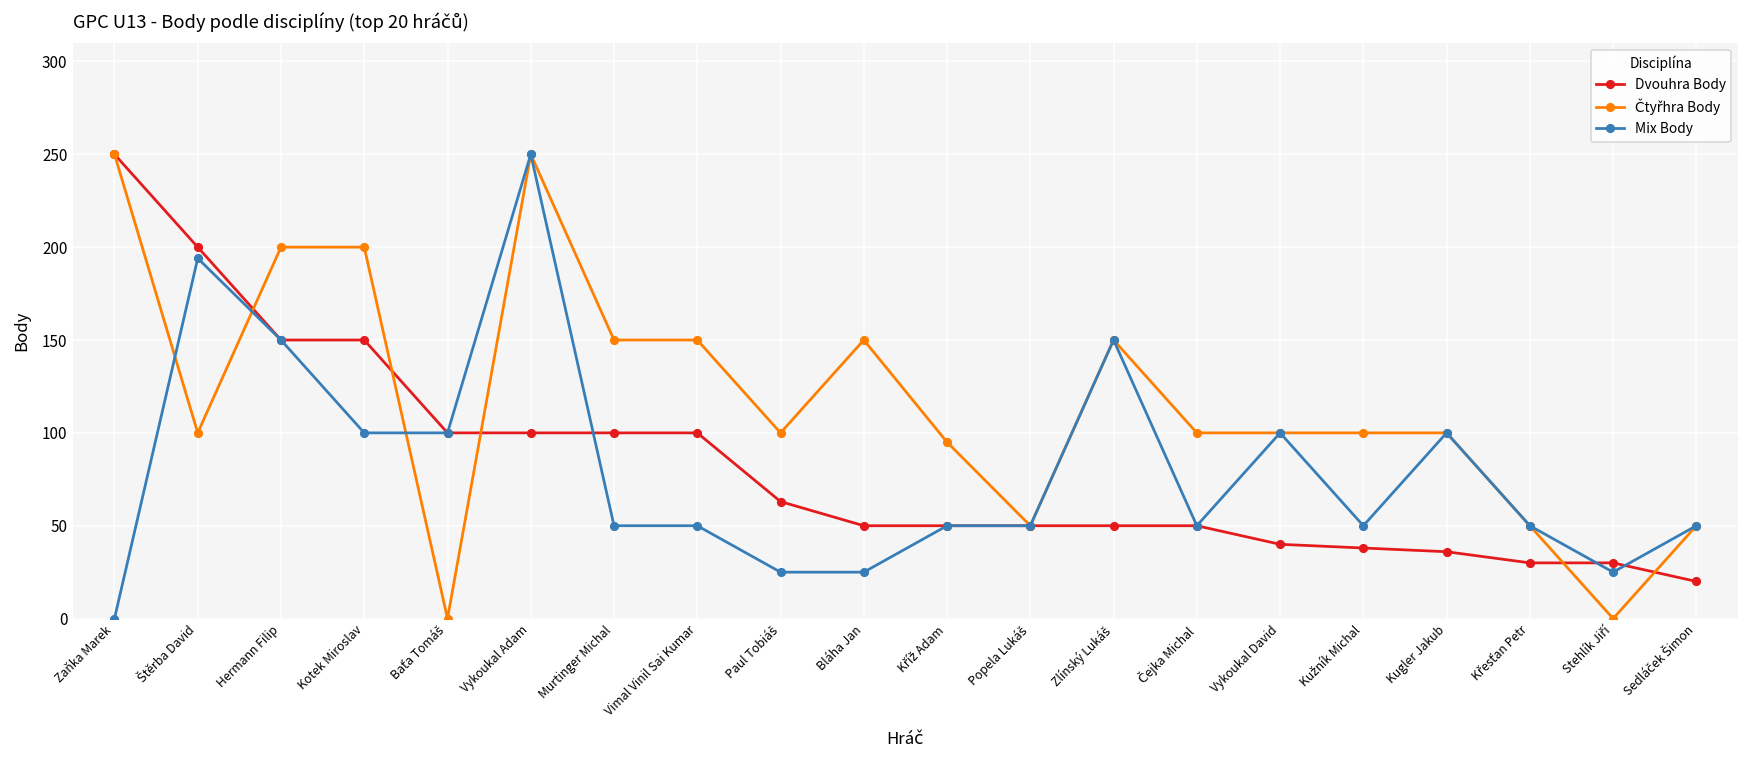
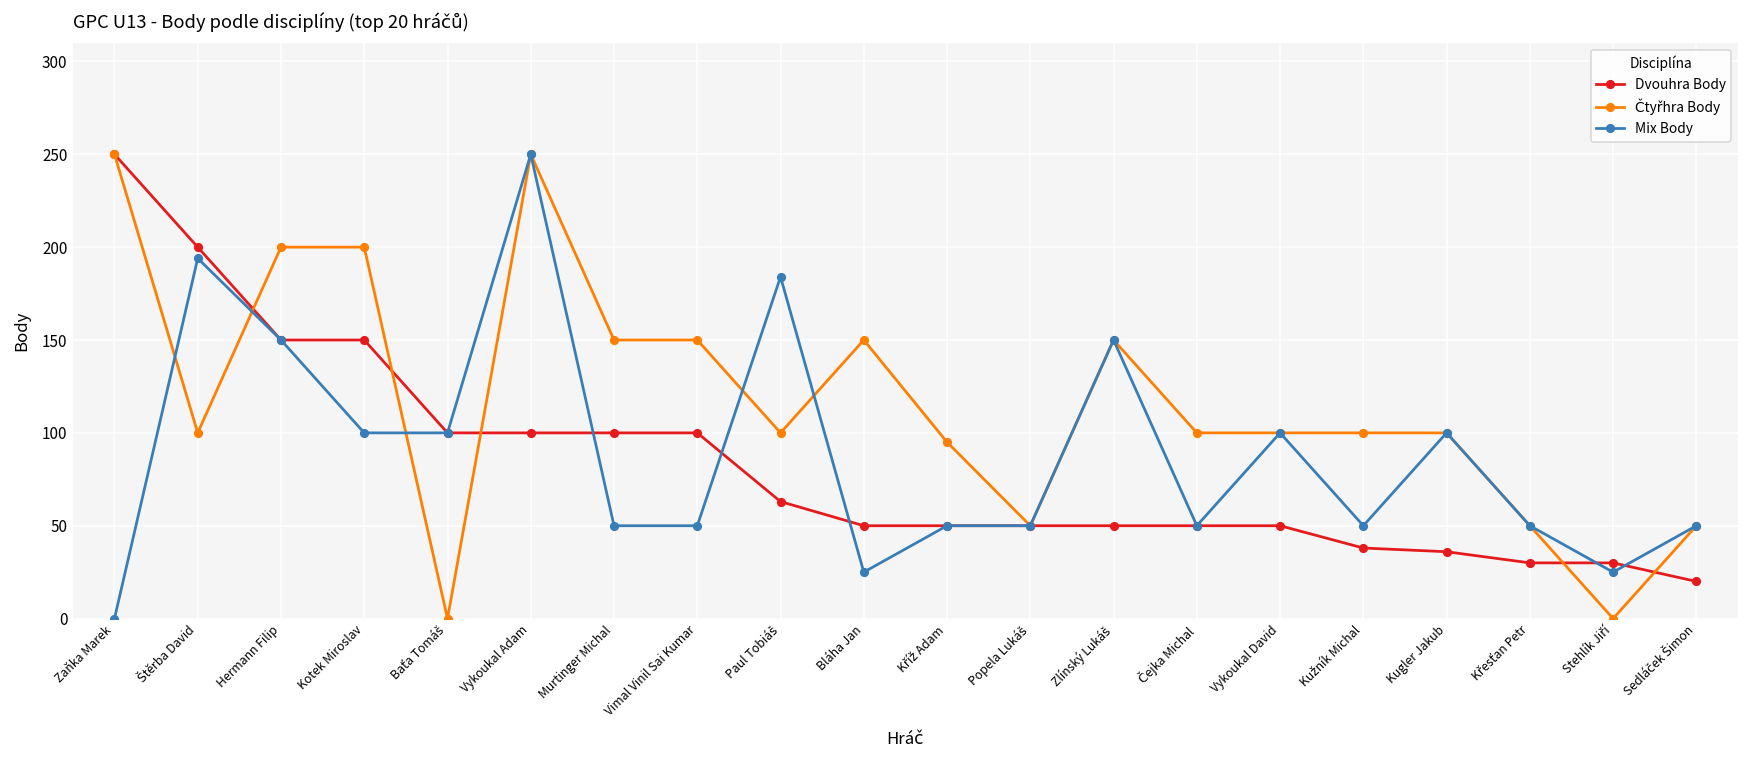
  {
    "Dvouhra Body": {
      "Štěrba David": 200,
      "Kotek Miroslav": 150,
      "Vykoukal Adam": 100,
      "Murtinger Michal": 100,
      "Vimal Vinil Sai Kumar": 100,
      "Paul Tobiáš": 63,
      "Bláha Jan": 50,
      "Zlínský Lukáš": 50,
-     "Vykoukal David": 40,
+     "Vykoukal David": 50,
      "Kužník Michal": 38,
      "Kugler Jakub": 36,
      "Křesťan Petr": 30,
      "Stehlík Jiří": 30,
      "Sedláček Šimon": 20
    },
    "Čtyřhra Body": {
      "Štěrba David": 100,
      "Hermann Filip": 200,
      "Kotek Miroslav": 200,
      "Baťa Tomáš": 0,
      "Murtinger Michal": 150,
      "Vimal Vinil Sai Kumar": 150,
      "Paul Tobiáš": 100,
      "Bláha Jan": 150,
      "Kříž Adam": 95,
      "Čejka Michal": 100,
      "Kužník Michal": 100,
      "Stehlík Jiří": 0
    },
    "Mix Body": {
      "Zaňka Marek": 0,
      "Štěrba David": 194,
      "Kotek Miroslav": 100,
      "Murtinger Michal": 50,
      "Vimal Vinil Sai Kumar": 50,
-     "Paul Tobiáš": 25,
+     "Paul Tobiáš": 184,
      "Bláha Jan": 25,
      "Kužník Michal": 50,
      "Stehlík Jiří": 25
    }
  }
